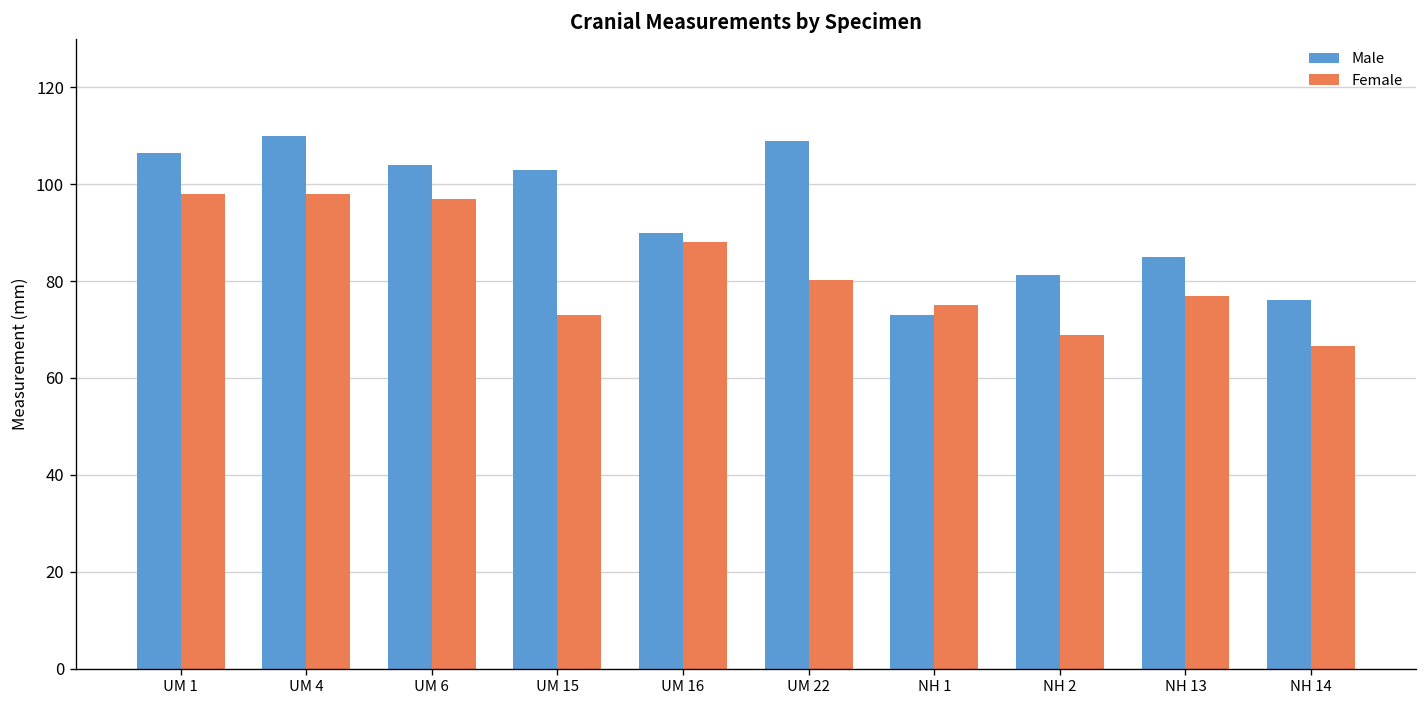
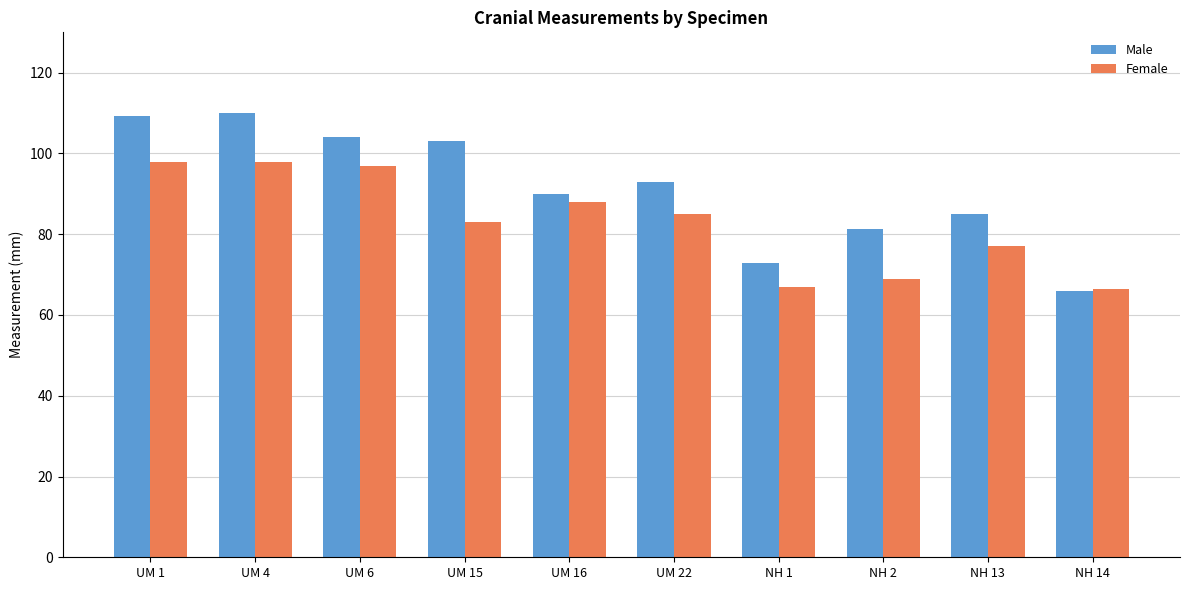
  {
    "Male": {
-     "UM 1": 107,
+     "UM 1": 109,
      "UM 4": 110,
      "UM 6": 104,
      "UM 15": 103,
      "UM 16": 90,
-     "UM 22": 109,
+     "UM 22": 93,
      "NH 1": 73,
      "NH 2": 81,
      "NH 13": 85,
-     "NH 14": 76
+     "NH 14": 66
    },
    "Female": {
      "UM 1": 98,
      "UM 4": 98,
      "UM 6": 97,
-     "UM 15": 73,
+     "UM 15": 83,
      "UM 16": 88,
-     "UM 22": 80,
-     "NH 1": 75,
+     "UM 22": 85,
+     "NH 1": 67,
      "NH 2": 69,
      "NH 13": 77,
      "NH 14": 67
    }
  }
